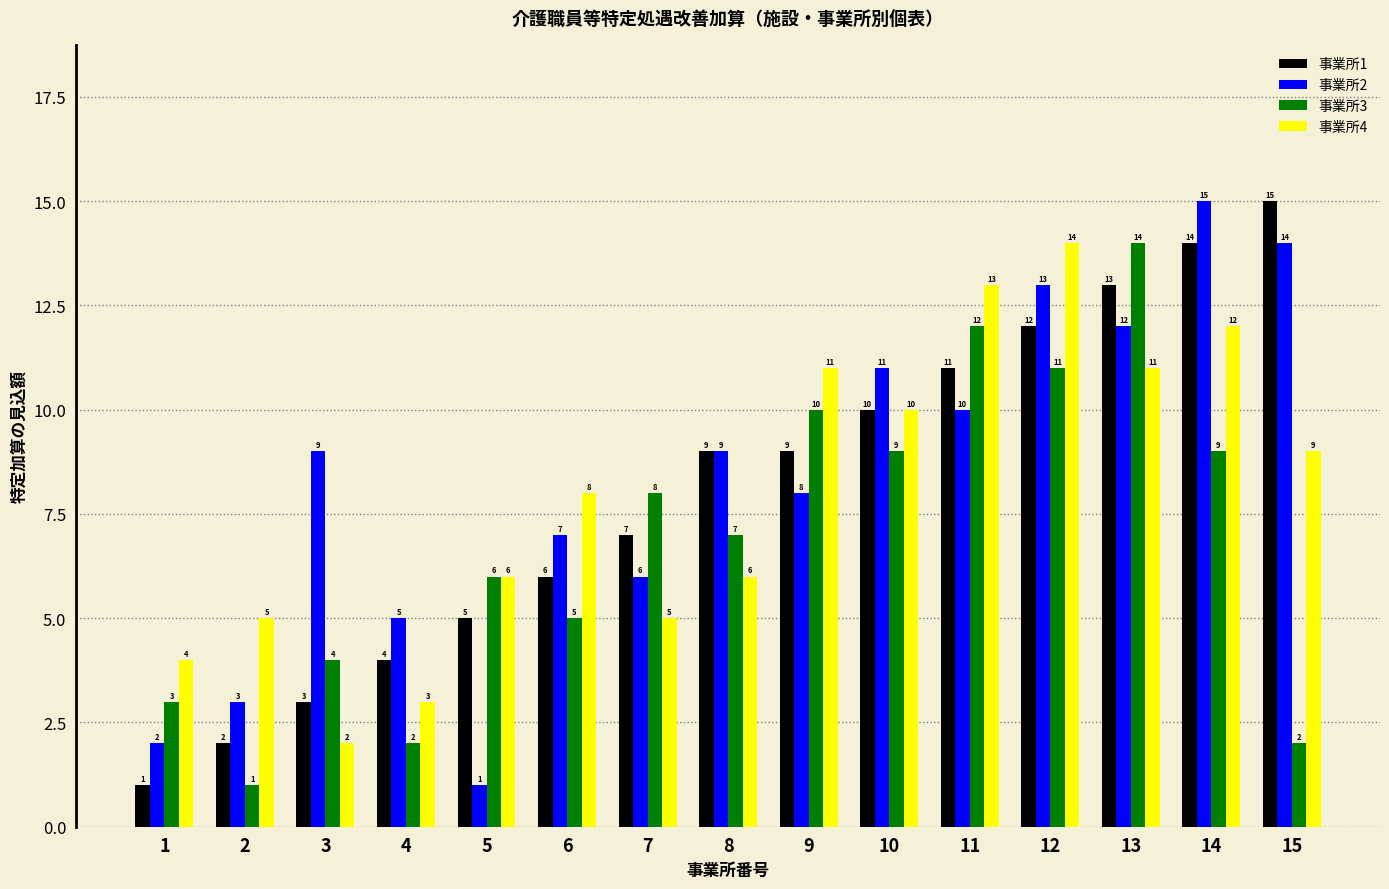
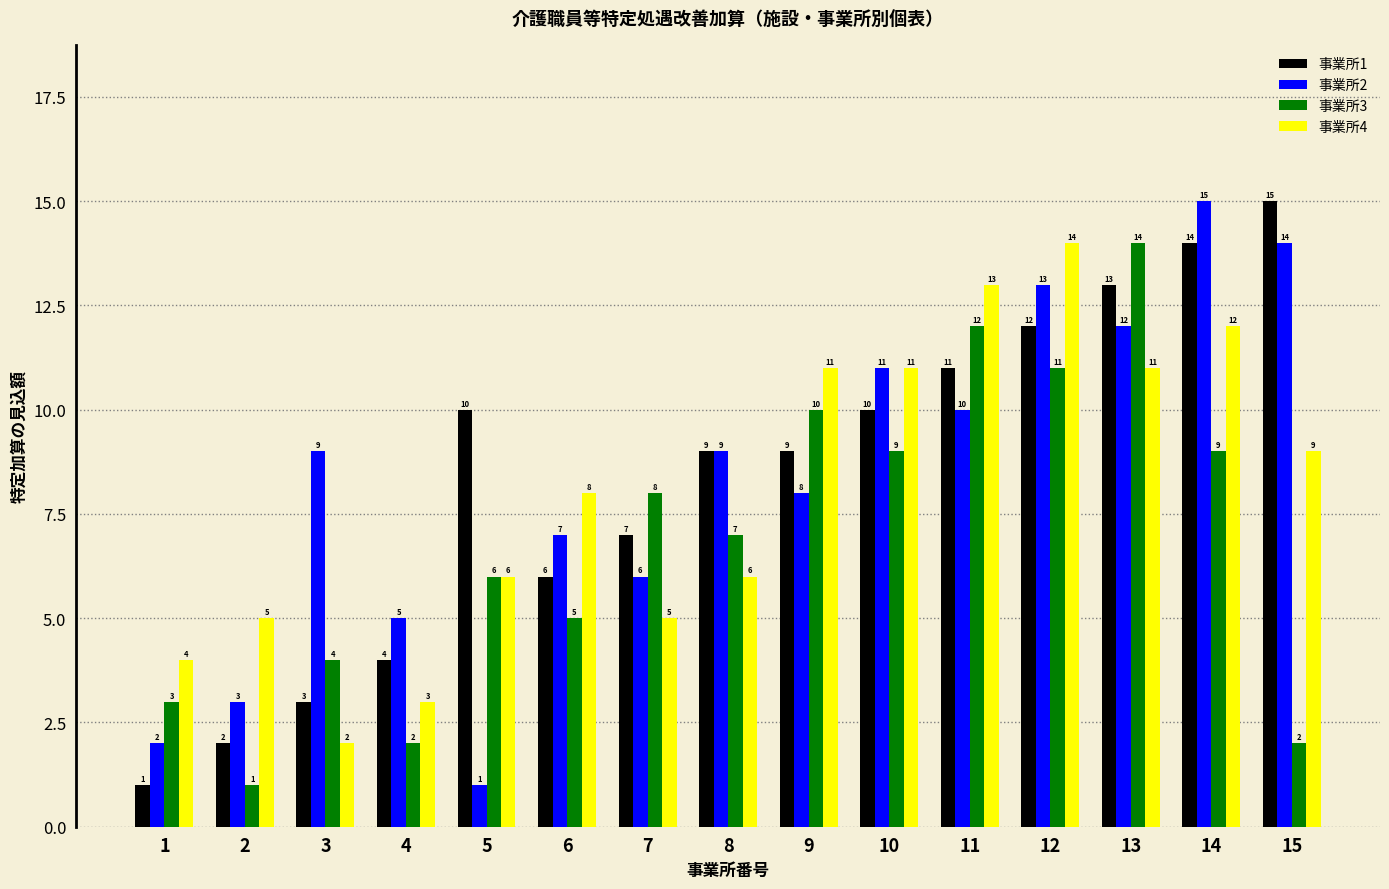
  {
    "事業所1": {
      "1": 1,
      "2": 2,
      "3": 3,
      "4": 4,
-     "5": 5,
+     "5": 10,
      "6": 6,
      "7": 7,
      "8": 9,
      "9": 9,
      "10": 10,
      "11": 11,
      "12": 12,
      "13": 13,
      "14": 14,
      "15": 15
    },
    "事業所2": {
      "1": 2,
      "2": 3,
      "3": 9,
      "4": 5,
      "5": 1,
      "6": 7,
      "7": 6,
      "8": 9,
      "9": 8,
      "10": 11,
      "11": 10,
      "12": 13,
      "13": 12,
      "14": 15,
      "15": 14
    },
    "事業所3": {
      "1": 3,
      "2": 1,
      "3": 4,
      "4": 2,
      "5": 6,
      "6": 5,
      "7": 8,
      "8": 7,
      "9": 10,
      "10": 9,
      "11": 12,
      "12": 11,
      "13": 14,
      "14": 9,
      "15": 2
    },
    "事業所4": {
      "1": 4,
      "2": 5,
      "3": 2,
      "4": 3,
      "5": 6,
      "6": 8,
      "7": 5,
      "8": 6,
      "9": 11,
-     "10": 10,
+     "10": 11,
      "11": 13,
      "12": 14,
      "13": 11,
      "14": 12,
      "15": 9
    }
  }
